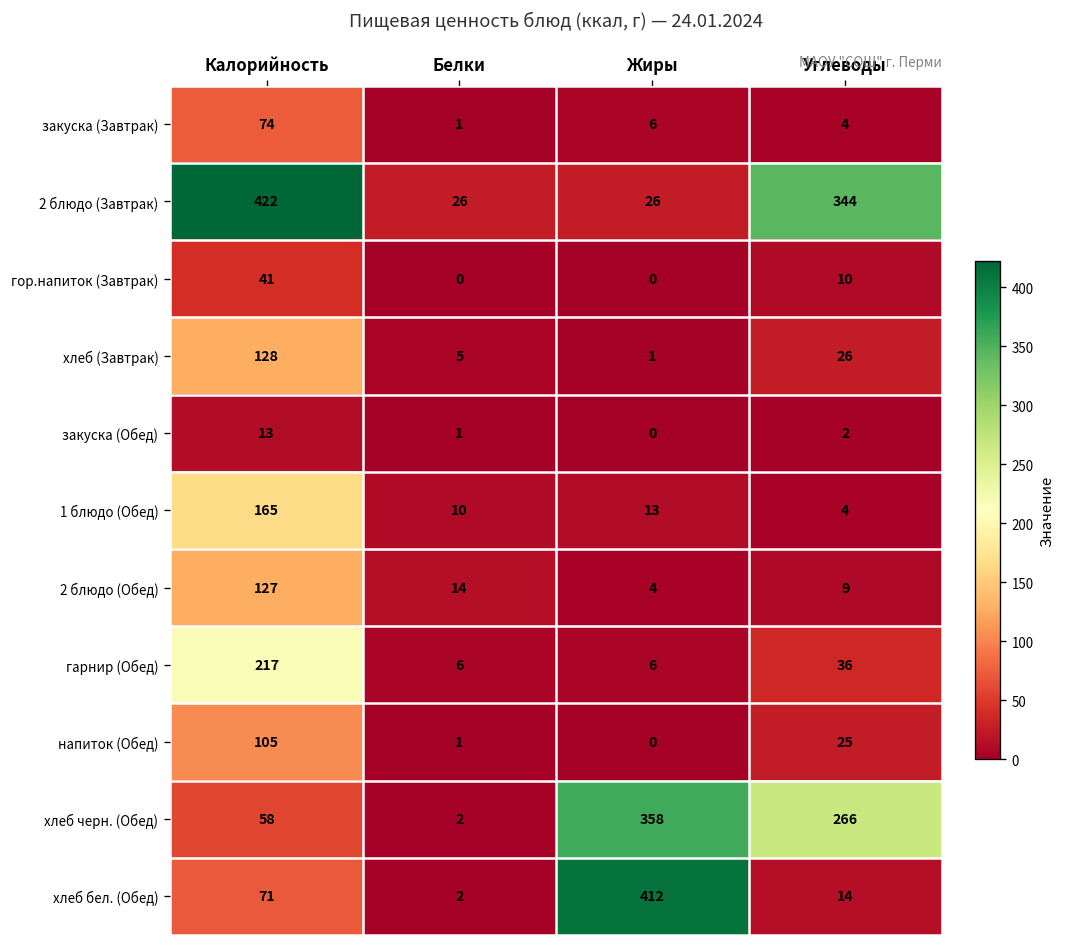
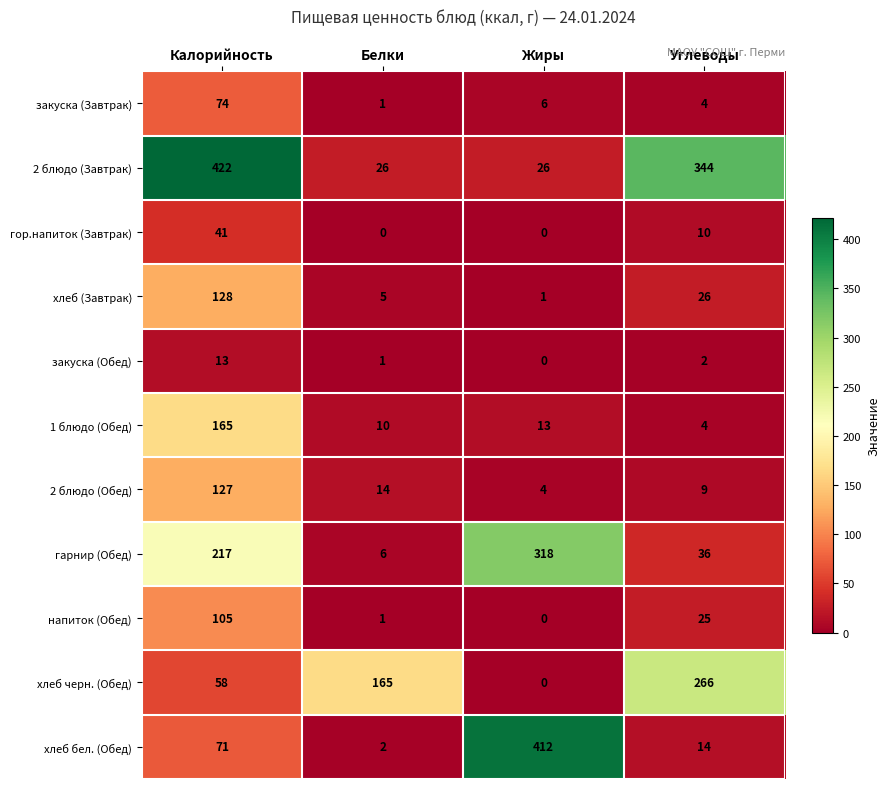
  {
    "закуска (Завтрак)": {
      "Калорийность": 74,
      "Белки": 1,
      "Жиры": 6,
      "Углеводы": 4
    },
    "2 блюдо (Завтрак)": {
      "Калорийность": 422,
      "Белки": 26,
      "Жиры": 26,
      "Углеводы": 344
    },
    "гор.напиток (Завтрак)": {
      "Калорийность": 41,
      "Белки": 0,
      "Жиры": 0,
      "Углеводы": 10
    },
    "хлеб (Завтрак)": {
      "Калорийность": 128,
      "Белки": 5,
      "Жиры": 1,
      "Углеводы": 26
    },
    "закуска (Обед)": {
      "Калорийность": 13,
      "Белки": 1,
      "Жиры": 0,
      "Углеводы": 2
    },
    "1 блюдо (Обед)": {
      "Калорийность": 165,
      "Белки": 10,
      "Жиры": 13,
      "Углеводы": 4
    },
    "2 блюдо (Обед)": {
      "Калорийность": 127,
      "Белки": 14,
      "Жиры": 4,
      "Углеводы": 9
    },
    "гарнир (Обед)": {
      "Калорийность": 217,
      "Белки": 6,
-     "Жиры": 6,
+     "Жиры": 318,
      "Углеводы": 36
    },
    "напиток (Обед)": {
      "Калорийность": 105,
      "Белки": 1,
      "Жиры": 0,
      "Углеводы": 25
    },
    "хлеб черн. (Обед)": {
      "Калорийность": 58,
-     "Белки": 2,
-     "Жиры": 358,
+     "Белки": 165,
+     "Жиры": 0,
      "Углеводы": 266
    },
    "хлеб бел. (Обед)": {
      "Калорийность": 71,
      "Белки": 2,
      "Жиры": 412,
      "Углеводы": 14
    }
  }
